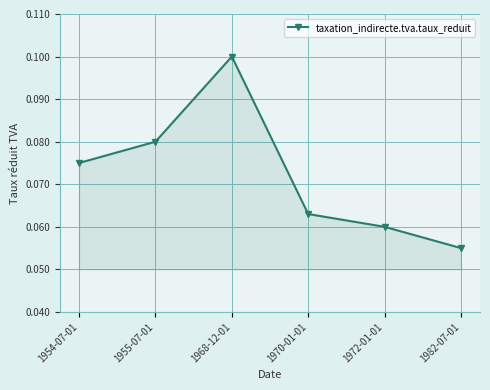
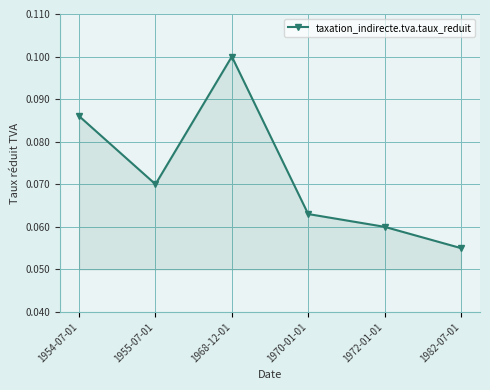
  {
-   "1954-07-01": 0.075,
-   "1955-07-01": 0.08,
+   "1954-07-01": 0.086,
+   "1955-07-01": 0.07,
    "1968-12-01": 0.100,
    "1970-01-01": 0.063,
    "1972-01-01": 0.060,
    "1982-07-01": 0.055
  }
